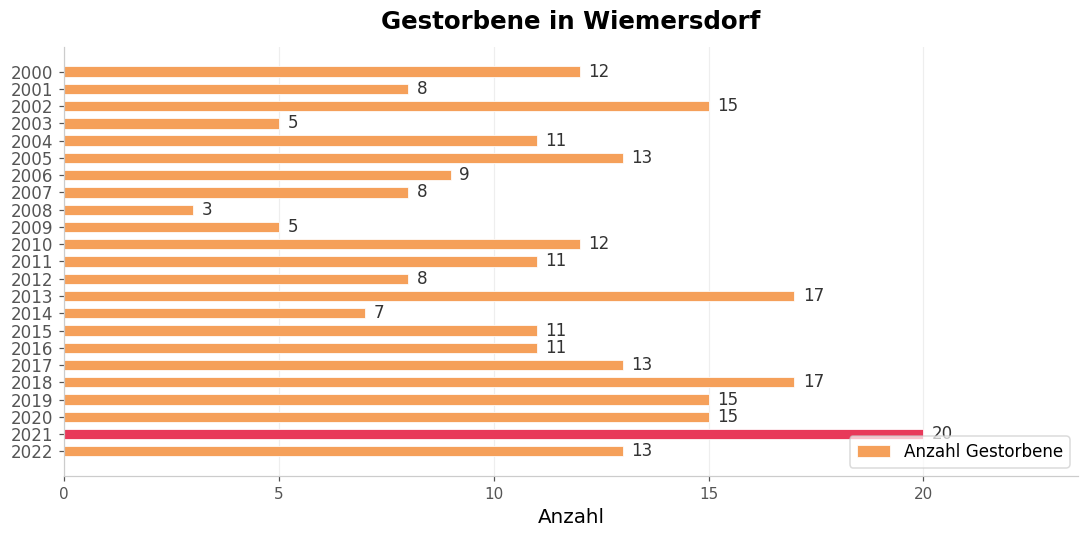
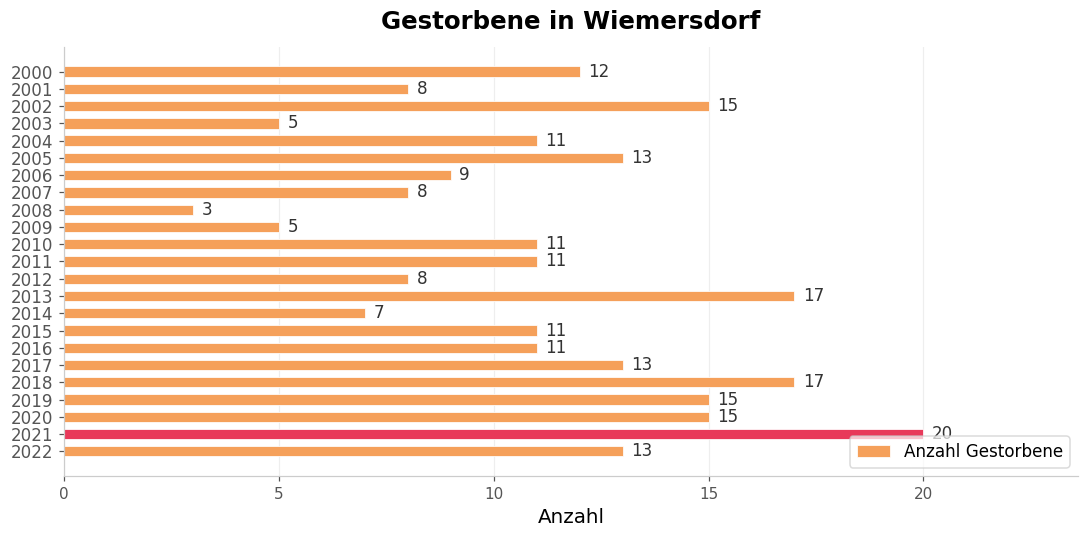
  {
    "2000": 12,
    "2001": 8,
    "2002": 15,
    "2003": 5,
    "2004": 11,
    "2005": 13,
    "2006": 9,
    "2007": 8,
    "2008": 3,
    "2009": 5,
-   "2010": 12,
+   "2010": 11,
    "2011": 11,
    "2012": 8,
    "2013": 17,
    "2014": 7,
    "2015": 11,
    "2016": 11,
    "2017": 13,
    "2018": 17,
    "2019": 15,
    "2020": 15,
    "2022": 13
  }
